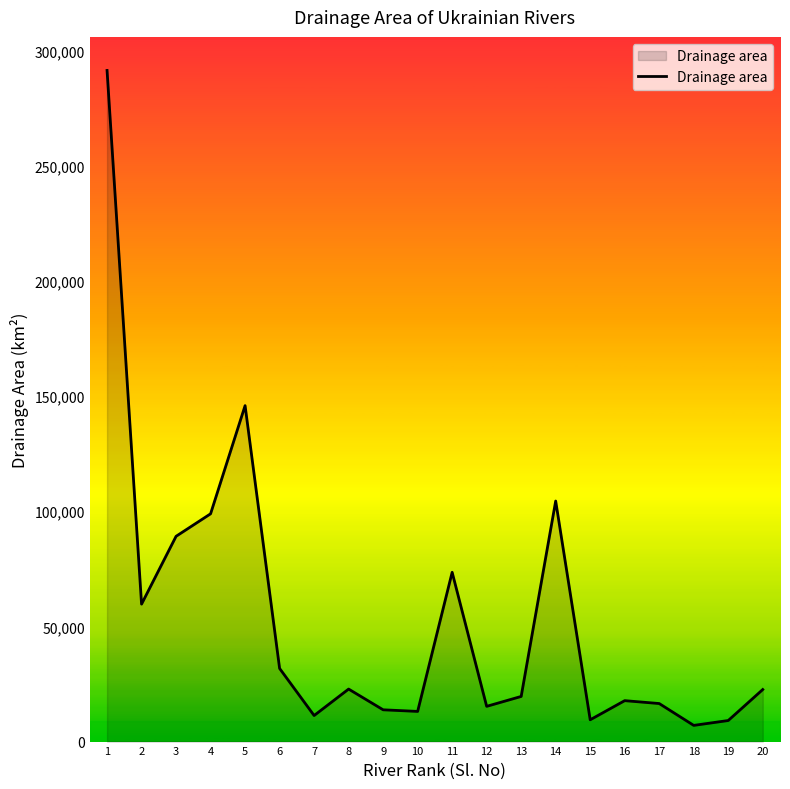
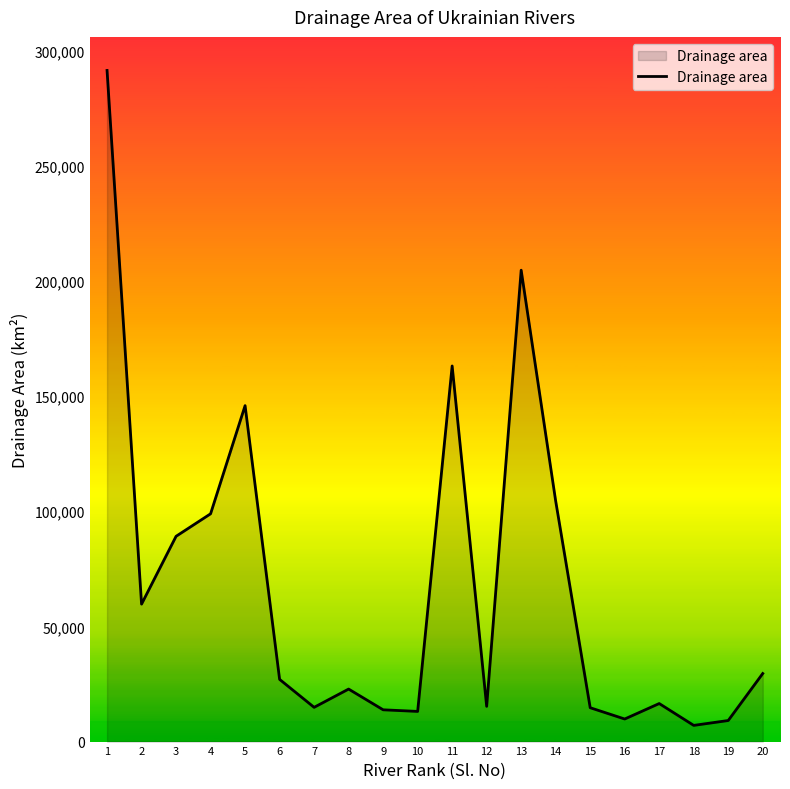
  {
    "1": "291,000",
    "2": "60,000",
    "3": "89,000",
    "4": "99,000",
    "5": "146,000",
-   "6": "32,000",
-   "7": "11,000",
+   "6": "27,000",
+   "7": "15,000",
    "8": "23,000",
    "9": "14,000",
    "10": "13,000",
-   "11": "74,000",
+   "11": "163,000",
    "12": "15,000",
-   "13": "20,000",
+   "13": "205,000",
    "14": "104,000",
-   "15": "9,000",
-   "16": "18,000",
+   "15": "15,000",
+   "16": "10,000",
    "17": "17,000",
    "18": "7,000",
    "19": "9,000",
-   "20": "23,000"
+   "20": "30,000"
  }
